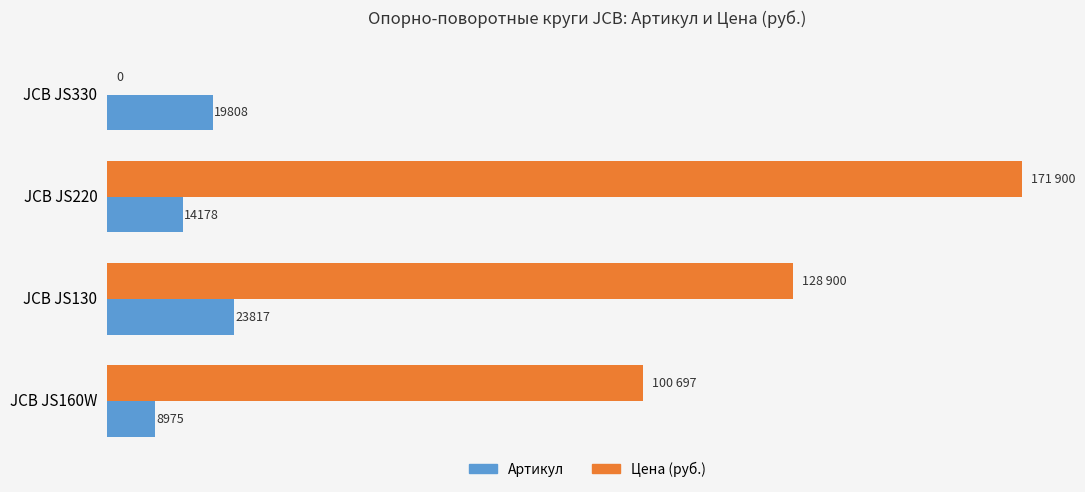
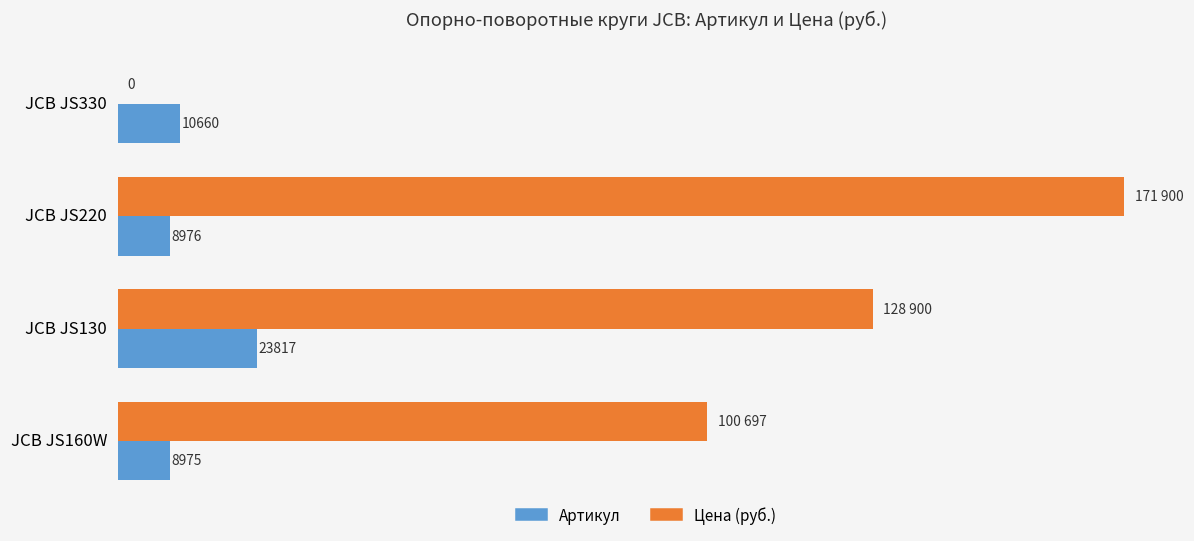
  {
    "Артикул": {
-     "JCB JS330": 19808,
-     "JCB JS220": 14178,
+     "JCB JS330": 10660,
+     "JCB JS220": 8976,
      "JCB JS130": 23817,
      "JCB JS160W": 8975
    },
    "Цена (руб.)": {
      "JCB JS330": 0
    }
  }
